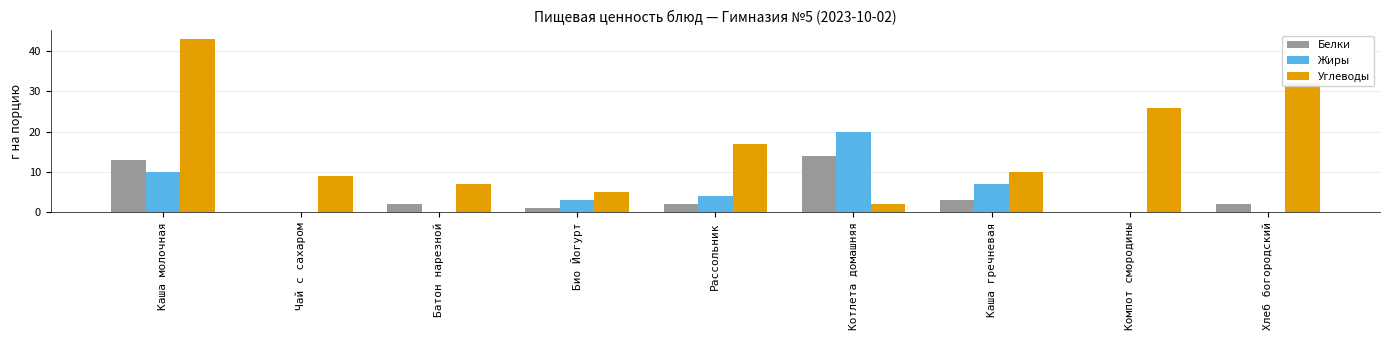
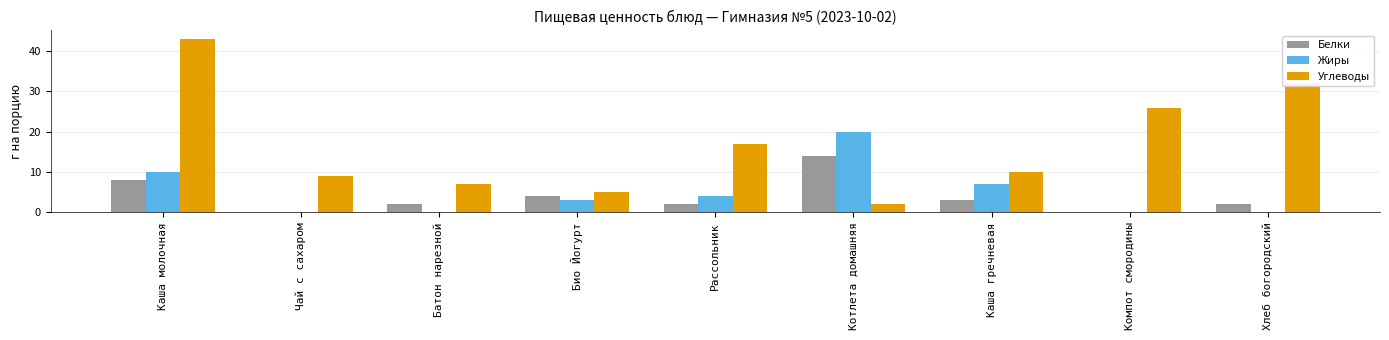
  {
    "Белки": {
-     "Каша молочная": 13,
+     "Каша молочная": 8,
      "Чай с сахаром": 0,
      "Батон нарезной": 2,
-     "Био Йогурт": 1,
+     "Био Йогурт": 4,
      "Рассольник": 2,
      "Котлета домашняя": 14,
      "Каша гречневая": 3,
      "Компот смородины": 0,
      "Хлеб богородский": 2
    },
    "Жиры": {
      "Каша молочная": 10,
      "Чай с сахаром": 0,
      "Батон нарезной": 0,
      "Био Йогурт": 3,
      "Рассольник": 4,
      "Котлета домашняя": 20,
      "Каша гречневая": 7,
      "Компот смородины": 0,
      "Хлеб богородский": 0
    },
    "Углеводы": {
      "Каша молочная": 43,
      "Чай с сахаром": 9,
      "Батон нарезной": 7,
      "Био Йогурт": 5,
      "Рассольник": 17,
      "Котлета домашняя": 2,
      "Каша гречневая": 10,
      "Компот смородины": 26
    }
  }
